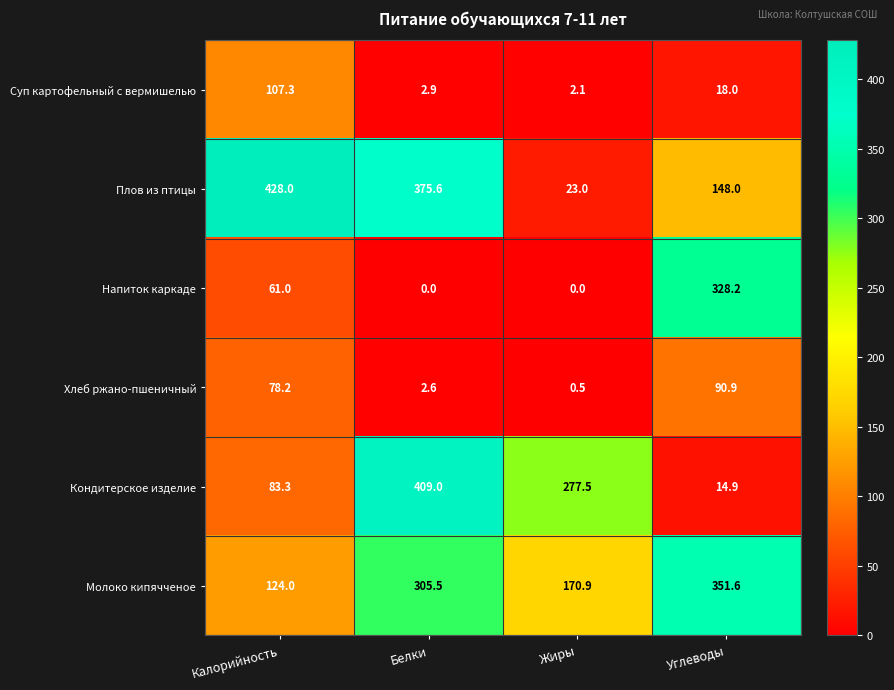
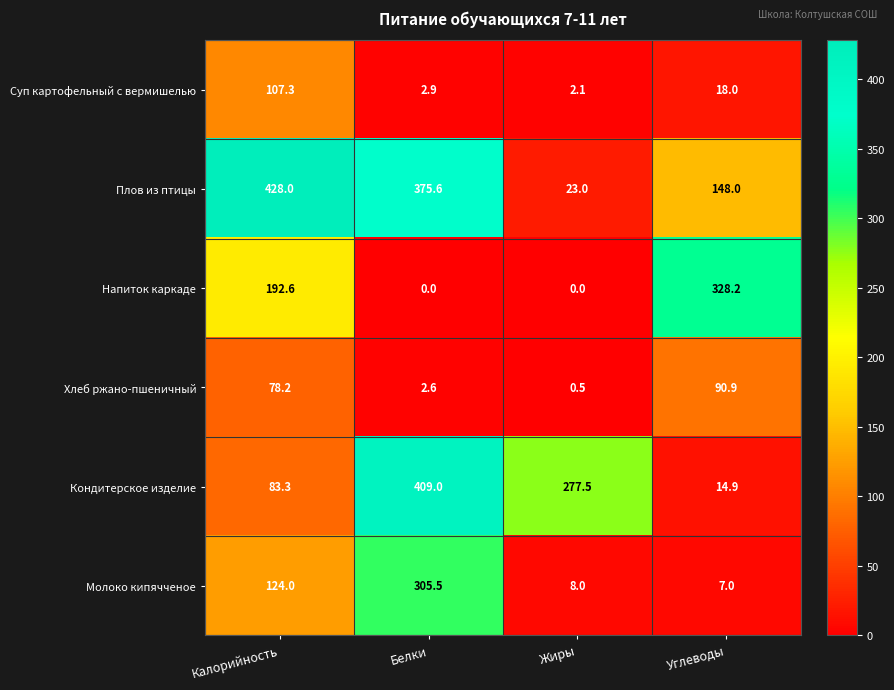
  {
    "Суп картофельный с вермишелью": {
      "Калорийность": 107.3,
      "Белки": 2.9,
      "Жиры": 2.1,
      "Углеводы": 18.0
    },
    "Плов из птицы": {
      "Калорийность": 428.0,
      "Белки": 375.6,
      "Жиры": 23.0,
      "Углеводы": 148.0
    },
    "Напиток каркаде": {
-     "Калорийность": 61.0,
+     "Калорийность": 192.6,
      "Белки": 0.0,
      "Жиры": 0.0,
      "Углеводы": 328.2
    },
    "Хлеб ржано-пшеничный": {
      "Калорийность": 78.2,
      "Белки": 2.6,
      "Жиры": 0.5,
      "Углеводы": 90.9
    },
    "Кондитерское изделие": {
      "Калорийность": 83.3,
      "Белки": 409.0,
      "Жиры": 277.5,
      "Углеводы": 14.9
    },
    "Молоко кипячченое": {
      "Калорийность": 124.0,
      "Белки": 305.5,
-     "Жиры": 170.9,
-     "Углеводы": 351.6
+     "Жиры": 8.0,
+     "Углеводы": 7.0
    }
  }
